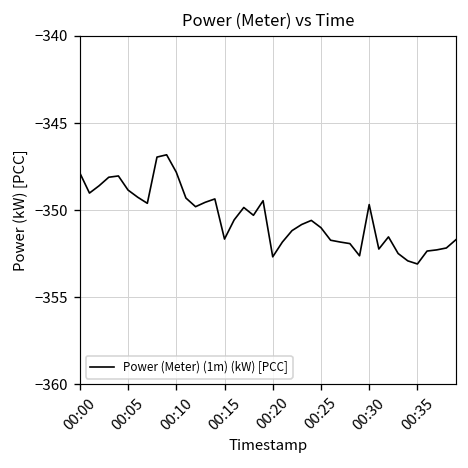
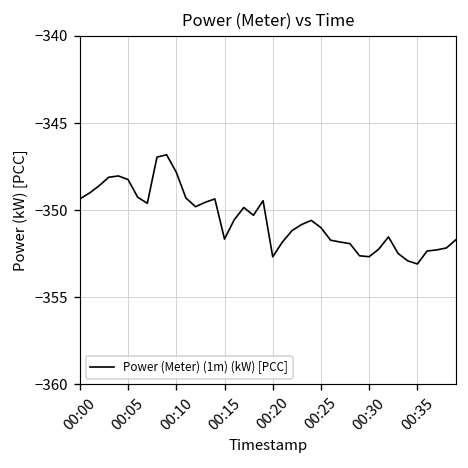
  {
-   "00:00": -347.9,
-   "00:05": -348.8,
+   "00:00": -349.4,
+   "00:05": -348.2,
    "00:10": -347.8,
    "00:15": -351.7,
    "00:20": -352.7,
    "00:25": -351.0,
-   "00:30": -349.7,
+   "00:30": -352.7,
    "00:35": -353.1
  }
